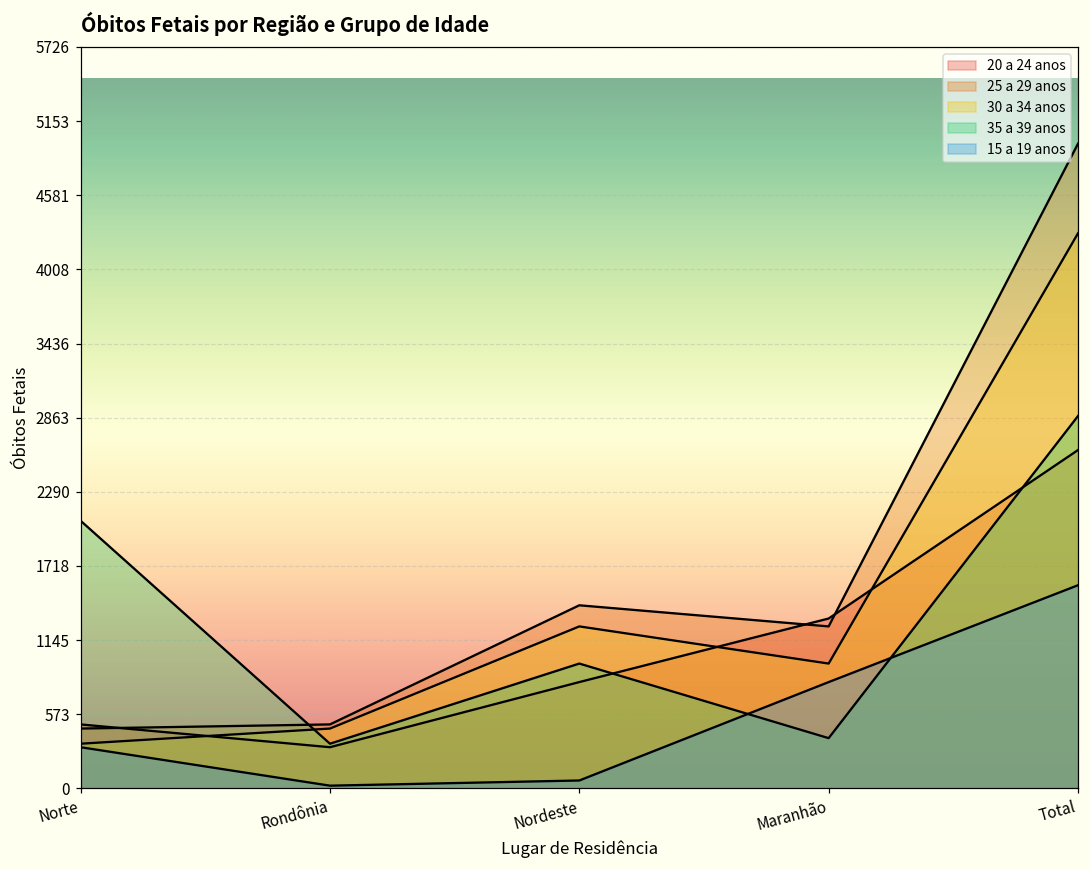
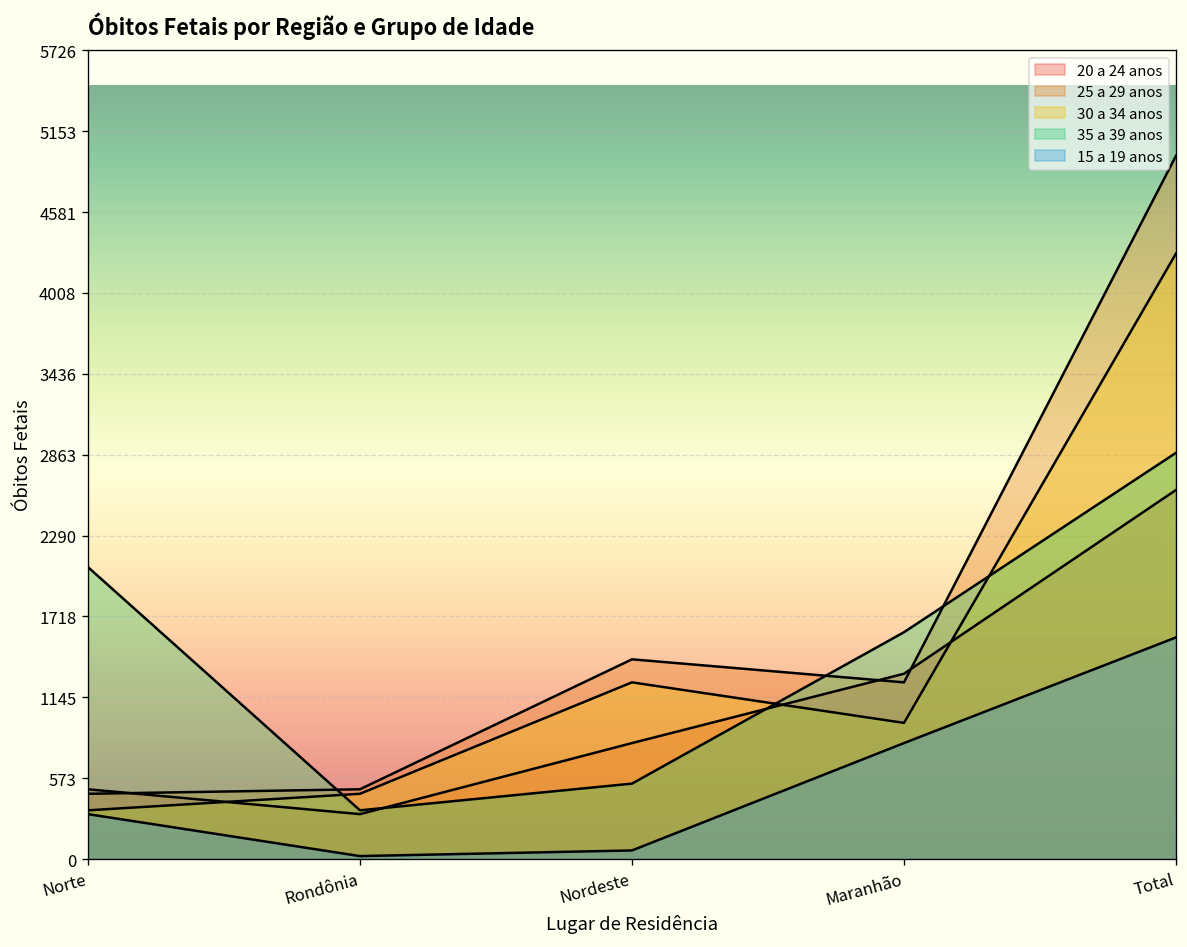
  {
    "35 a 39 anos": {
      "Norte": 2070,
      "Rondônia": 350,
-     "Nordeste": 960,
-     "Maranhão": 390,
+     "Nordeste": 530,
+     "Maranhão": 1610,
      "Total": 2880
    },
    "15 a 19 anos": {
      "Norte": 320,
      "Rondônia": 20,
      "Nordeste": 60,
      "Maranhão": 820,
      "Total": 1570
    }
  }
